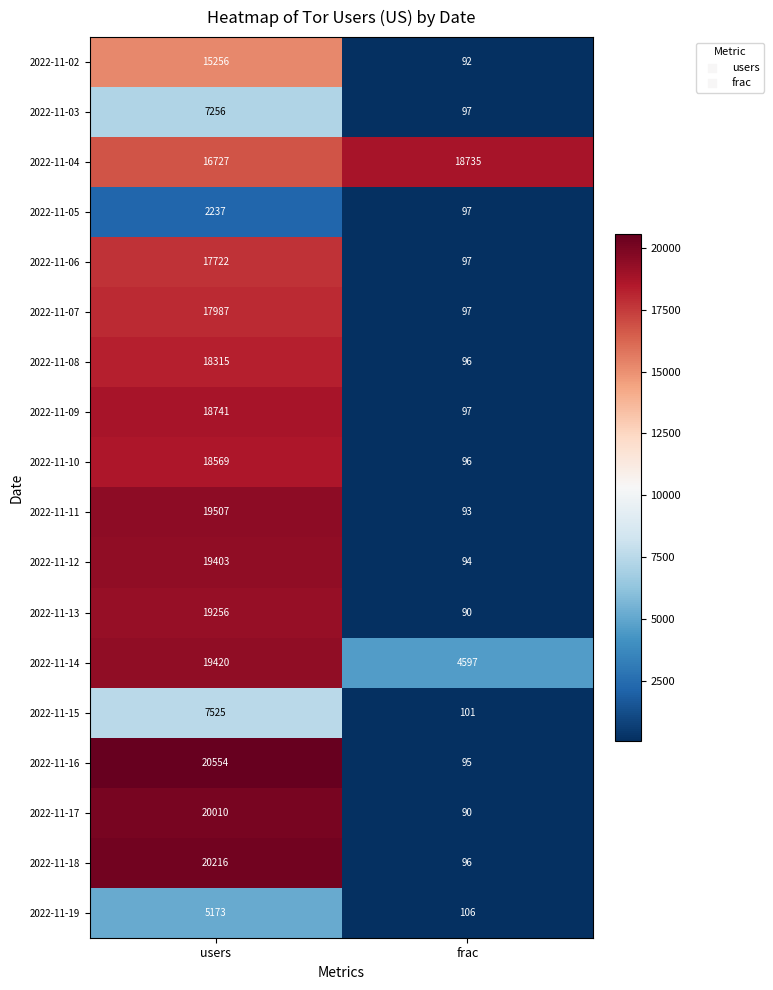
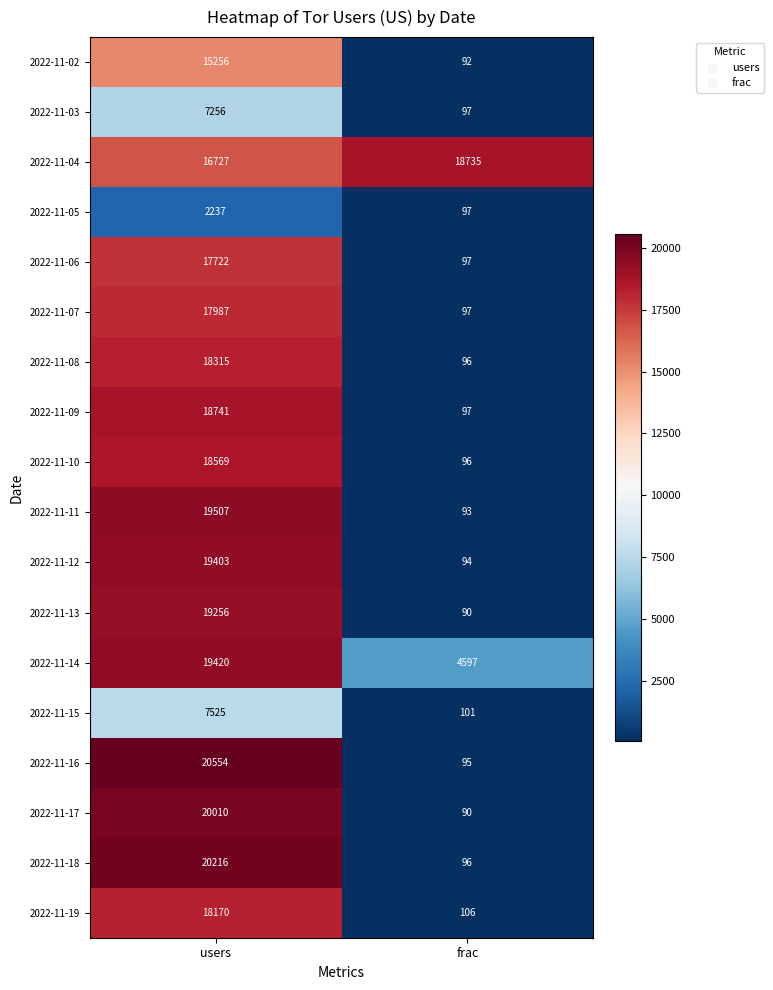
  {
    "2022-11-02": {
      "users": 15256,
      "frac": 92
    },
    "2022-11-03": {
      "users": 7256,
      "frac": 97
    },
    "2022-11-04": {
      "users": 16727,
      "frac": 18735
    },
    "2022-11-05": {
      "users": 2237,
      "frac": 97
    },
    "2022-11-06": {
      "users": 17722,
      "frac": 97
    },
    "2022-11-07": {
      "users": 17987,
      "frac": 97
    },
    "2022-11-08": {
      "users": 18315,
      "frac": 96
    },
    "2022-11-09": {
      "users": 18741,
      "frac": 97
    },
    "2022-11-10": {
      "users": 18569,
      "frac": 96
    },
    "2022-11-11": {
      "users": 19507,
      "frac": 93
    },
    "2022-11-12": {
      "users": 19403,
      "frac": 94
    },
    "2022-11-13": {
      "users": 19256,
      "frac": 90
    },
    "2022-11-14": {
      "users": 19420,
      "frac": 4597
    },
    "2022-11-15": {
      "users": 7525,
      "frac": 101
    },
    "2022-11-16": {
      "users": 20554,
      "frac": 95
    },
    "2022-11-17": {
      "users": 20010,
      "frac": 90
    },
    "2022-11-18": {
      "users": 20216,
      "frac": 96
    },
    "2022-11-19": {
-     "users": 5173,
+     "users": 18170,
      "frac": 106
    }
  }
